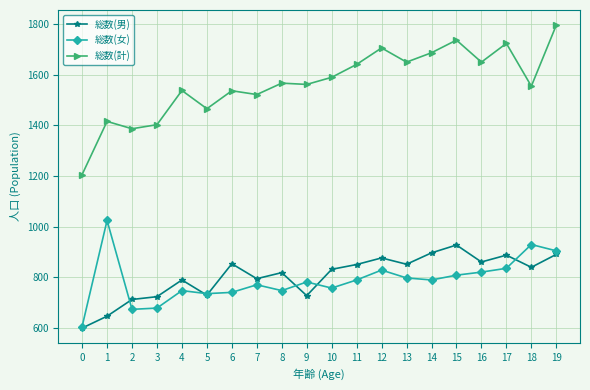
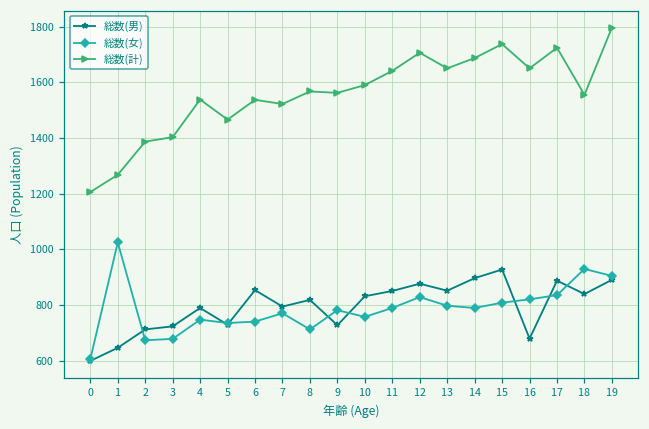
  {
    "総数(男)": {
      "1": 650,
      "2": 710,
      "3": 720,
      "4": 790,
      "6": 850,
      "7": 800,
      "8": 820,
      "9": 730,
      "10": 830,
      "11": 850,
      "12": 880,
      "13": 850,
      "14": 900,
      "15": 930,
-     "16": 860,
+     "16": 680,
      "17": 890,
      "18": 840,
      "19": 890
    },
    "総数(女)": {
      "1": 1030,
      "2": 670,
      "3": 680,
      "4": 750,
      "6": 740,
      "7": 770,
-     "8": 750,
+     "8": 710,
      "9": 780,
      "10": 760,
      "11": 790,
      "12": 830,
      "13": 800,
      "14": 790,
      "15": 810,
      "16": 820,
      "17": 840,
      "18": 930,
      "19": 910
    },
    "総数(計)": {
      "0": 1210,
-     "1": 1420,
+     "1": 1270,
      "2": 1390,
      "3": 1400,
      "4": 1540,
      "5": 1470,
      "6": 1540,
      "7": 1520,
      "8": 1570,
      "9": 1560,
      "10": 1590,
      "11": 1640,
      "12": 1710,
      "13": 1650,
      "14": 1690,
      "15": 1740,
      "16": 1650,
      "17": 1720,
      "18": 1560,
      "19": 1800
    }
  }
